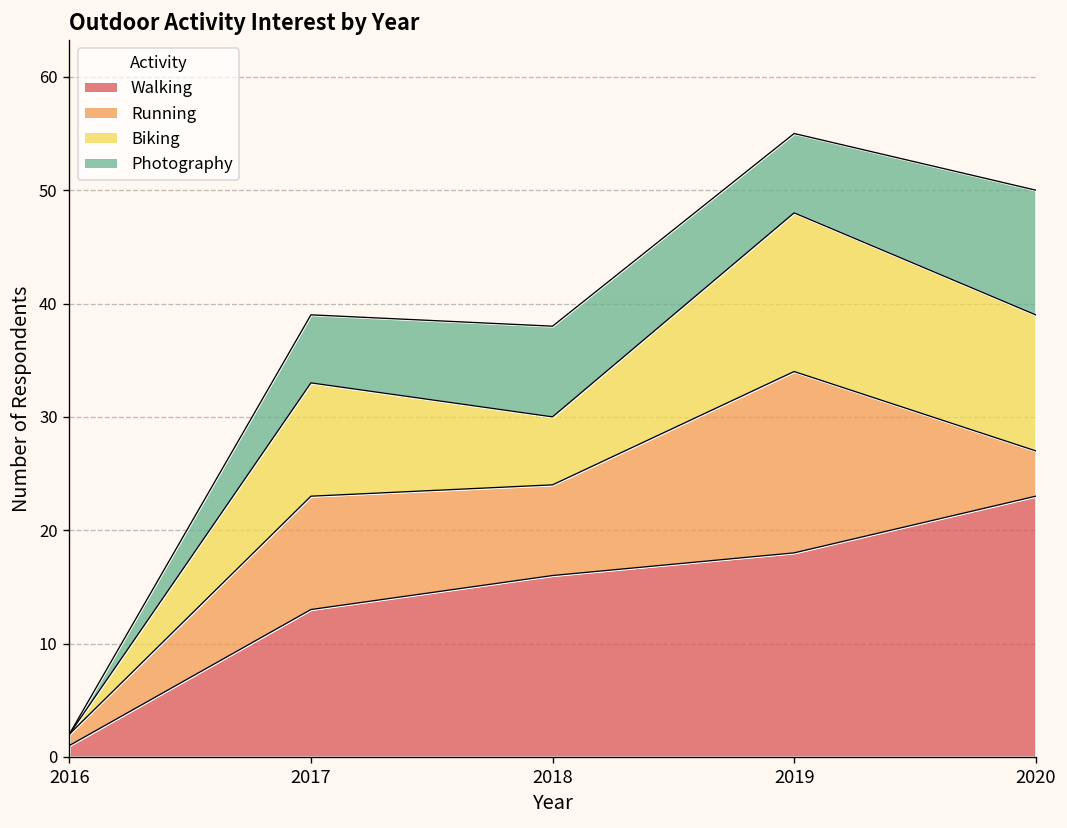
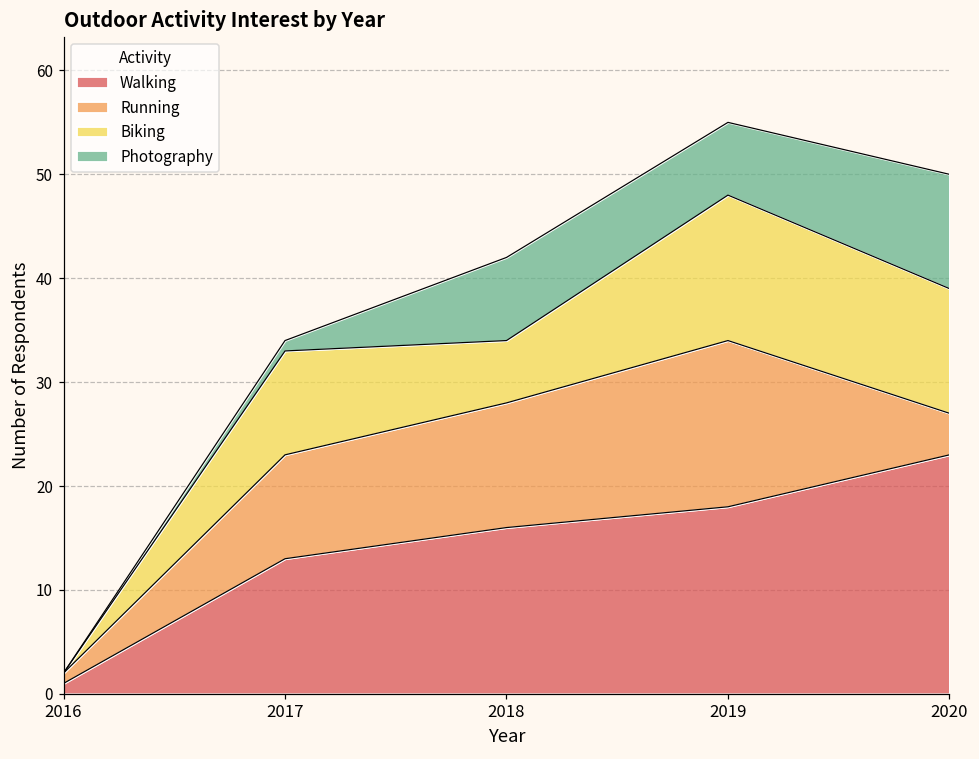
  {
    "Walking": {
      "2016": 1,
      "2017": 13,
      "2018": 16,
      "2019": 18,
      "2020": 23
    },
    "Running": {
      "2017": 10,
-     "2018": 8,
+     "2018": 12,
      "2019": 16,
      "2020": 4
    },
    "Biking": {
      "2017": 10,
      "2018": 6,
      "2019": 14,
      "2020": 12
    },
    "Photography": {
-     "2017": 6,
+     "2017": 1,
      "2018": 8,
      "2019": 7,
      "2020": 11
    }
  }
